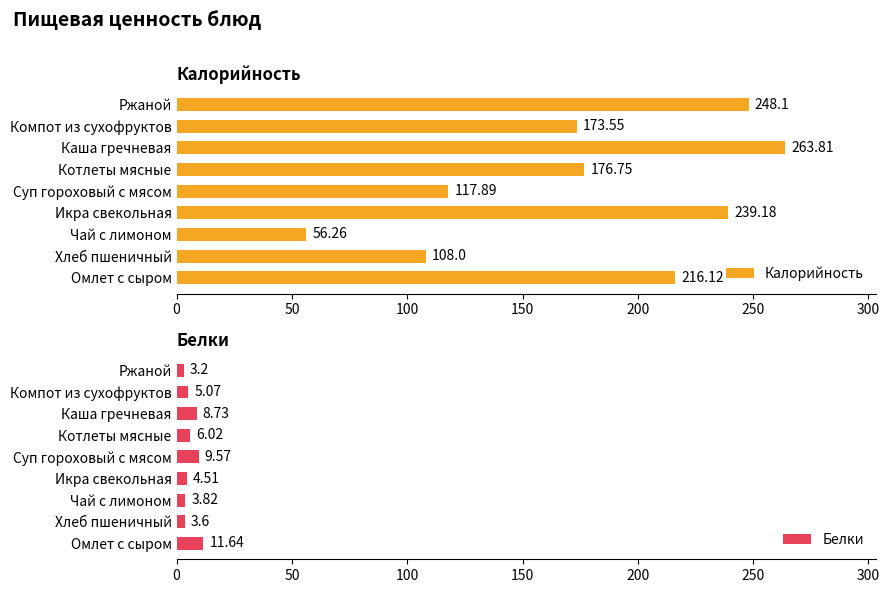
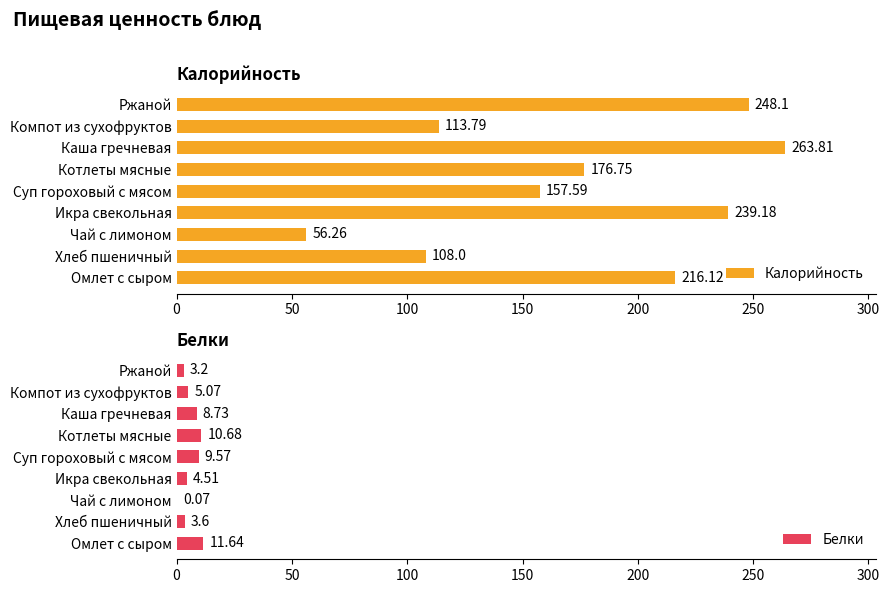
  {
    "Калорийность": {
      "Ржаной": 248.1,
-     "Компот из сухофруктов": 173.55,
+     "Компот из сухофруктов": 113.79,
      "Каша гречневая": 263.81,
      "Котлеты мясные": 176.75,
-     "Суп гороховый с мясом": 117.89,
+     "Суп гороховый с мясом": 157.59,
      "Икра свекольная": 239.18,
      "Чай с лимоном": 56.26,
      "Хлеб пшеничный": 108.0,
      "Омлет с сыром": 216.12
    },
    "Белки": {
      "Ржаной": 3.2,
      "Компот из сухофруктов": 5.07,
      "Каша гречневая": 8.73,
-     "Котлеты мясные": 6.02,
+     "Котлеты мясные": 10.68,
      "Суп гороховый с мясом": 9.57,
      "Икра свекольная": 4.51,
-     "Чай с лимоном": 3.82,
+     "Чай с лимоном": 0.07,
      "Хлеб пшеничный": 3.6,
      "Омлет с сыром": 11.64
    }
  }
